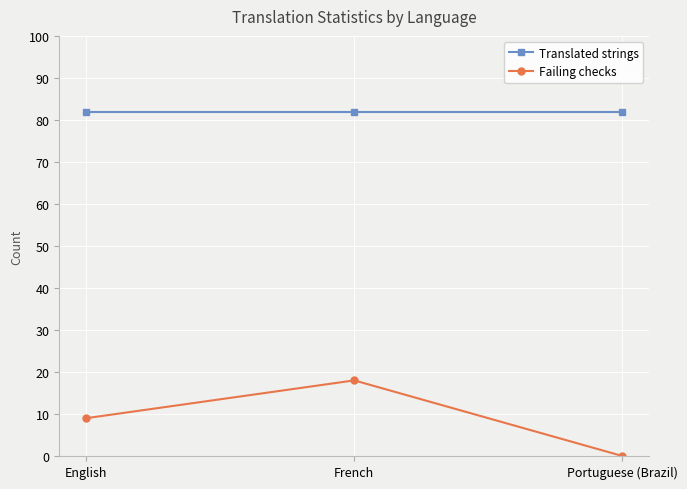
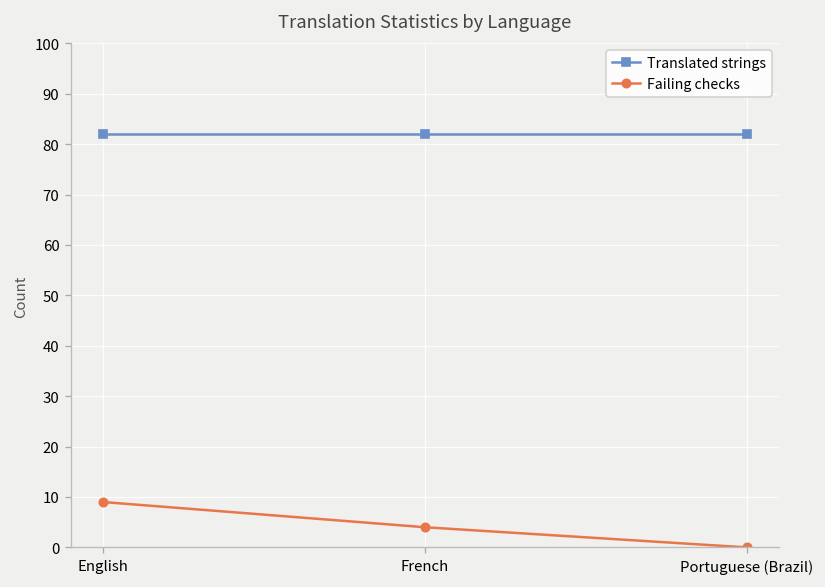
  {
    "Translated strings": {
      "English": 82,
      "French": 82,
      "Portuguese (Brazil)": 82
    },
    "Failing checks": {
      "English": 9,
-     "French": 18,
+     "French": 4,
      "Portuguese (Brazil)": 0
    }
  }
